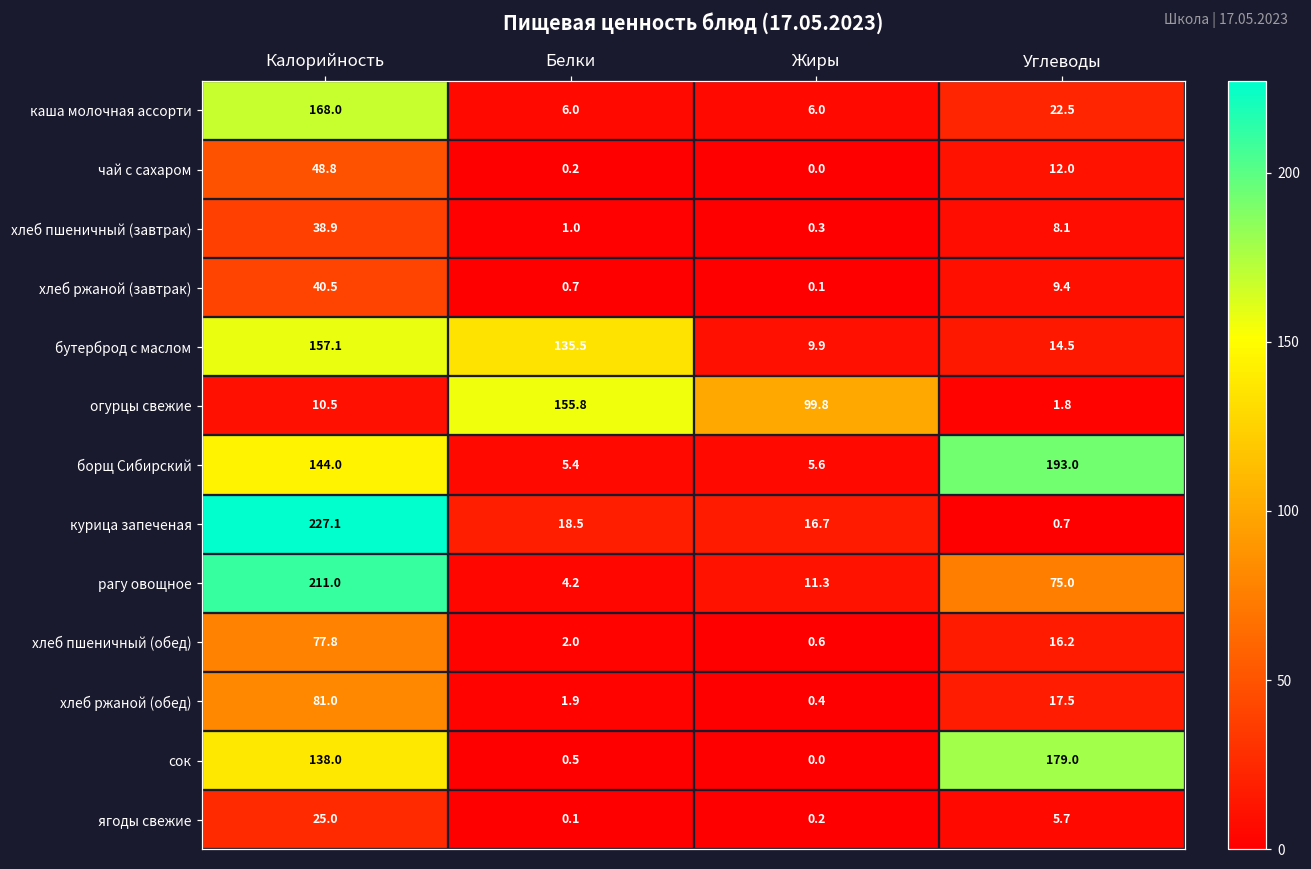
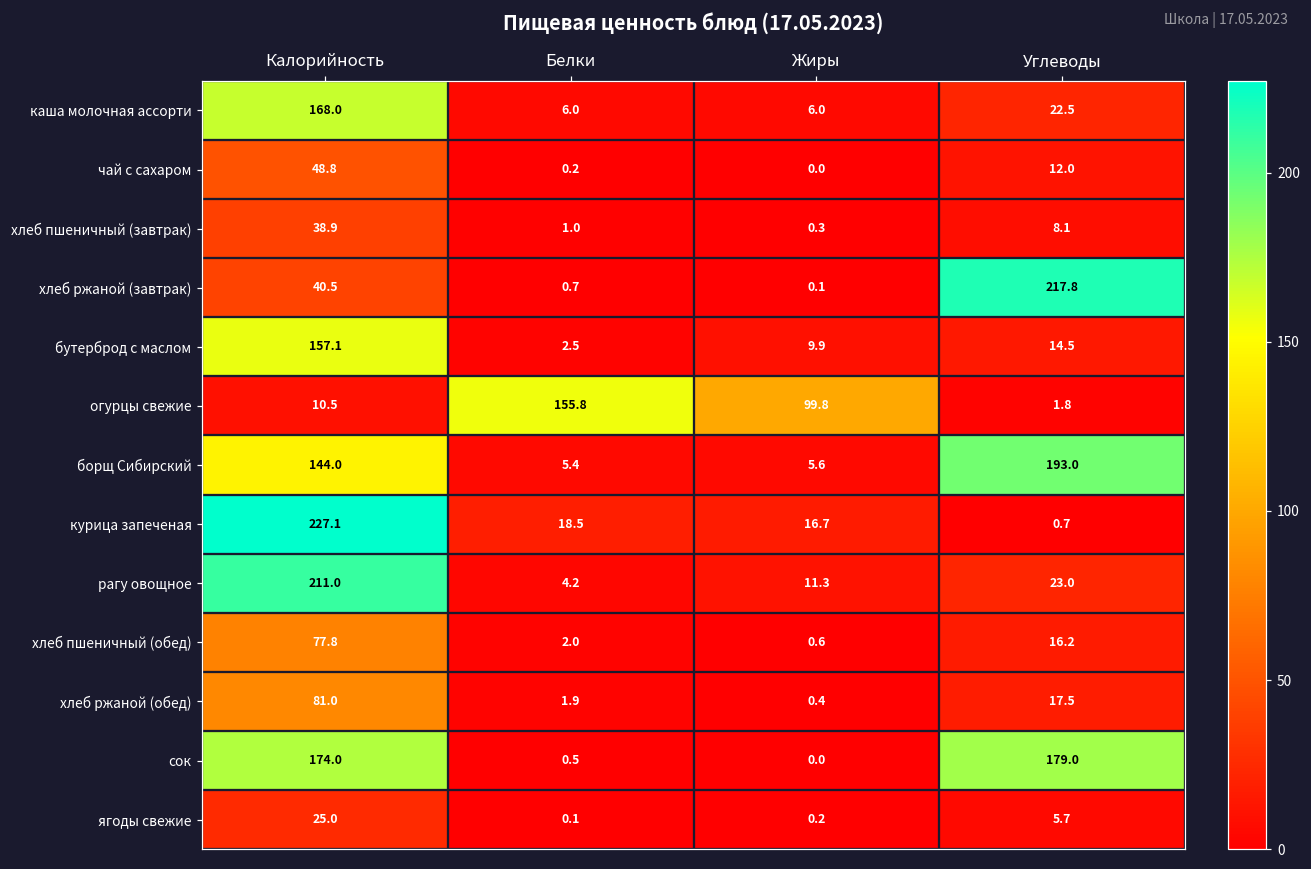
  {
    "каша молочная ассорти": {
      "Калорийность": 168.0,
      "Белки": 6.0,
      "Жиры": 6.0,
      "Углеводы": 22.5
    },
    "чай с сахаром": {
      "Калорийность": 48.8,
      "Белки": 0.2,
      "Жиры": 0.0,
      "Углеводы": 12.0
    },
    "хлеб пшеничный (завтрак)": {
      "Калорийность": 38.9,
      "Белки": 1.0,
      "Жиры": 0.3,
      "Углеводы": 8.1
    },
    "хлеб ржаной (завтрак)": {
      "Калорийность": 40.5,
      "Белки": 0.7,
      "Жиры": 0.1,
-     "Углеводы": 9.4
+     "Углеводы": 217.8
    },
    "бутерброд с маслом": {
      "Калорийность": 157.1,
-     "Белки": 135.5,
+     "Белки": 2.5,
      "Жиры": 9.9,
      "Углеводы": 14.5
    },
    "огурцы свежие": {
      "Калорийность": 10.5,
      "Белки": 155.8,
      "Жиры": 99.8,
      "Углеводы": 1.8
    },
    "борщ Сибирский": {
      "Калорийность": 144.0,
      "Белки": 5.4,
      "Жиры": 5.6,
      "Углеводы": 193.0
    },
    "курица запеченая": {
      "Калорийность": 227.1,
      "Белки": 18.5,
      "Жиры": 16.7,
      "Углеводы": 0.7
    },
    "рагу овощное": {
      "Калорийность": 211.0,
      "Белки": 4.2,
      "Жиры": 11.3,
-     "Углеводы": 75.0
+     "Углеводы": 23.0
    },
    "хлеб пшеничный (обед)": {
      "Калорийность": 77.8,
      "Белки": 2.0,
      "Жиры": 0.6,
      "Углеводы": 16.2
    },
    "хлеб ржаной (обед)": {
      "Калорийность": 81.0,
      "Белки": 1.9,
      "Жиры": 0.4,
      "Углеводы": 17.5
    },
    "сок": {
-     "Калорийность": 138.0,
+     "Калорийность": 174.0,
      "Белки": 0.5,
      "Жиры": 0.0,
      "Углеводы": 179.0
    },
    "ягоды свежие": {
      "Калорийность": 25.0,
      "Белки": 0.1,
      "Жиры": 0.2,
      "Углеводы": 5.7
    }
  }
